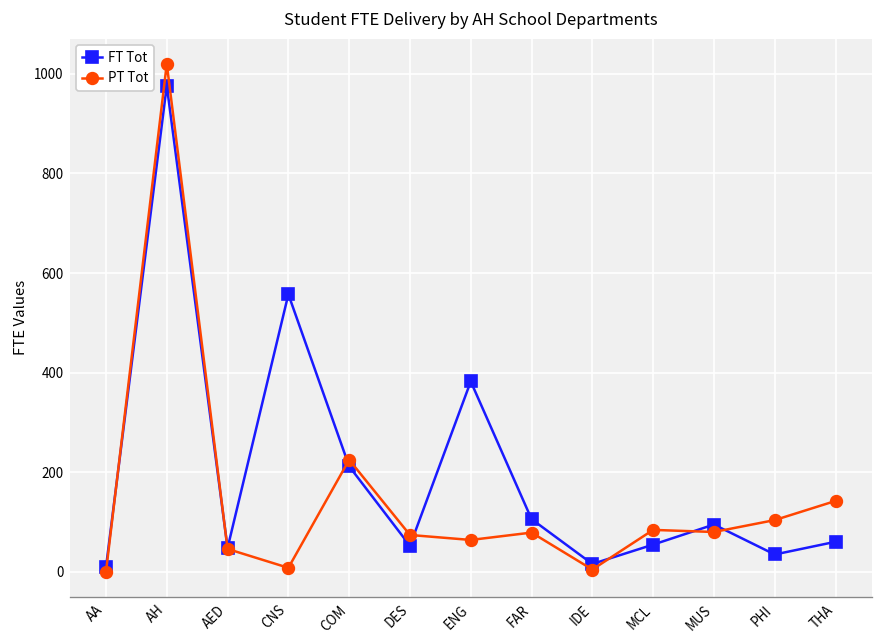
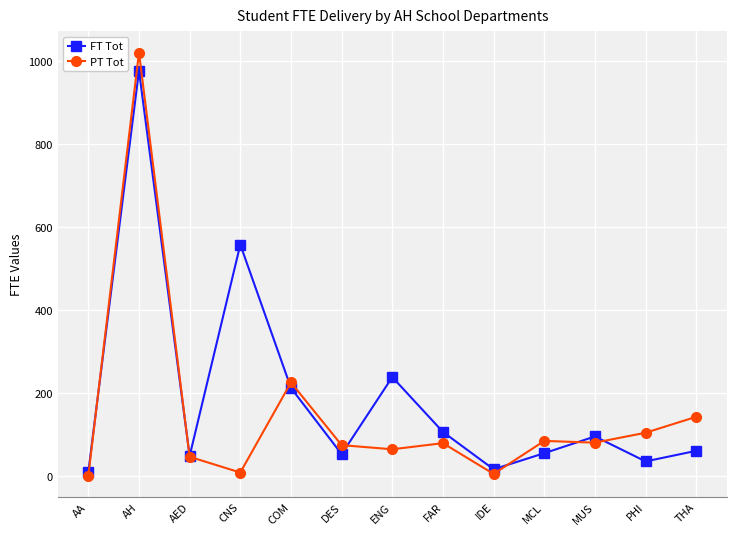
  {
    "FT Tot": {
      "AA": 10,
      "AH": 980,
      "CNS": 560,
      "COM": 210,
      "DES": 50,
-     "ENG": 380,
+     "ENG": 240,
      "FAR": 110,
      "IDE": 20,
      "MCL": 50,
      "MUS": 90,
      "PHI": 30,
      "THA": 60
    },
    "PT Tot": {
      "AA": 0,
      "AH": 1020,
      "CNS": 10,
      "COM": 230,
      "DES": 70,
      "ENG": 60,
      "FAR": 80,
      "IDE": 0,
      "MCL": 80,
      "MUS": 80,
      "PHI": 100,
      "THA": 140
    }
  }
